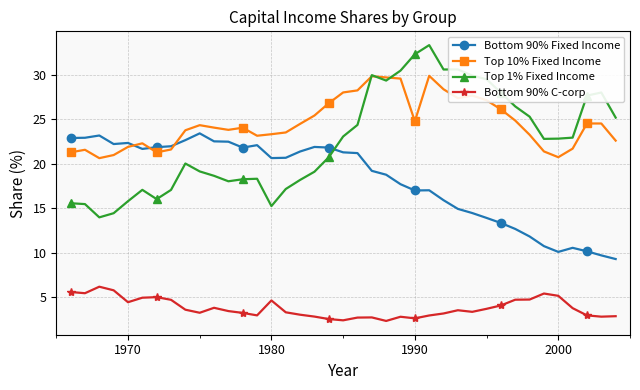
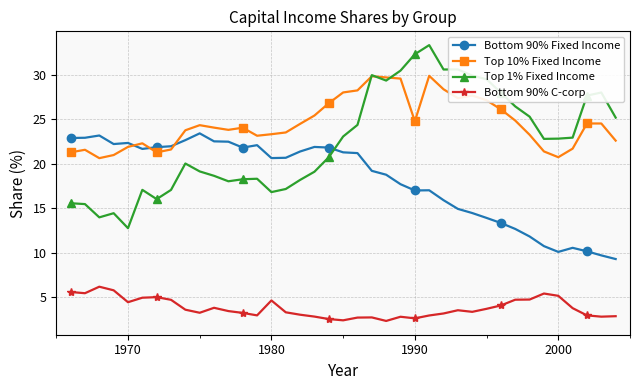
  {
    "Bottom 90% Fixed Income": {
      "1970": 22,
      "1980": 21,
      "1990": 17,
      "2000": 10
    },
    "Top 10% Fixed Income": {
      "1970": 22,
      "1980": 23,
      "1990": 25,
      "2000": 21
    },
    "Top 1% Fixed Income": {
-     "1970": 16,
-     "1980": 15,
+     "1970": 13,
+     "1980": 17,
      "1990": 32,
      "2000": 23
    },
    "Bottom 90% C-corp": {
      "1970": 4,
      "1980": 5,
      "1990": 3,
      "2000": 5
    }
  }
